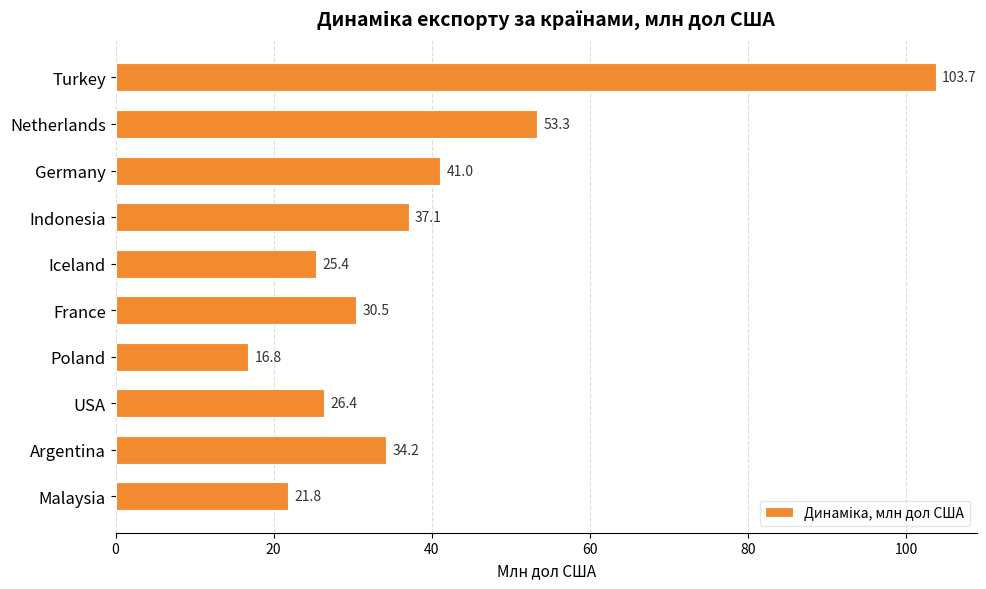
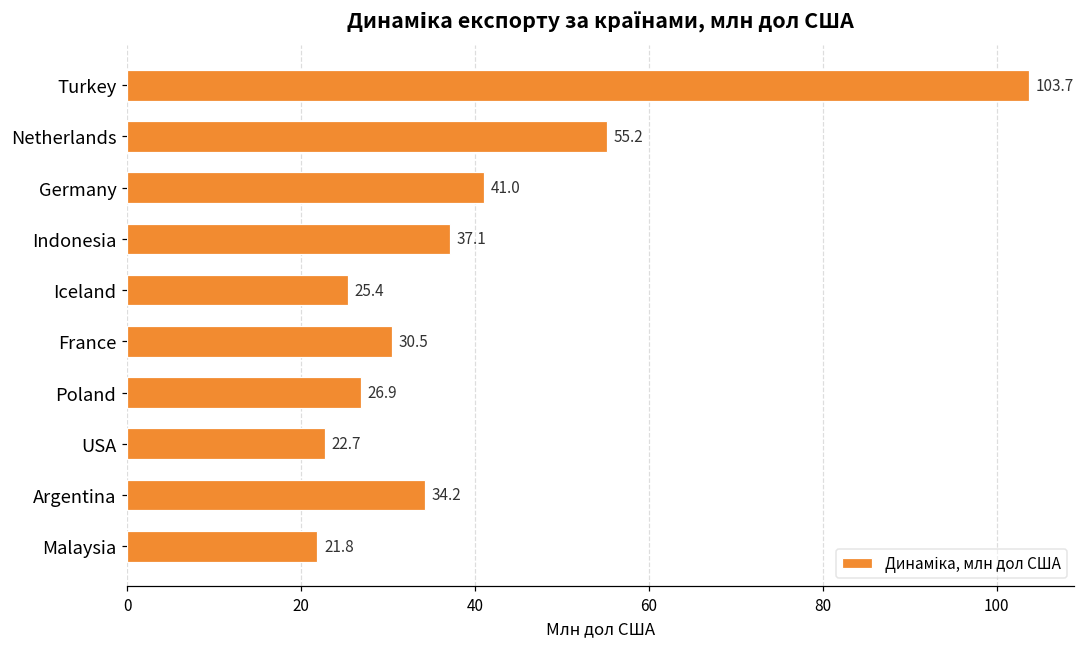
  {
    "Turkey": 103.7,
-   "Netherlands": 53.3,
+   "Netherlands": 55.2,
    "Germany": 41.0,
    "Indonesia": 37.1,
    "Iceland": 25.4,
    "France": 30.5,
-   "Poland": 16.8,
-   "USA": 26.4,
+   "Poland": 26.9,
+   "USA": 22.7,
    "Argentina": 34.2,
    "Malaysia": 21.8
  }
